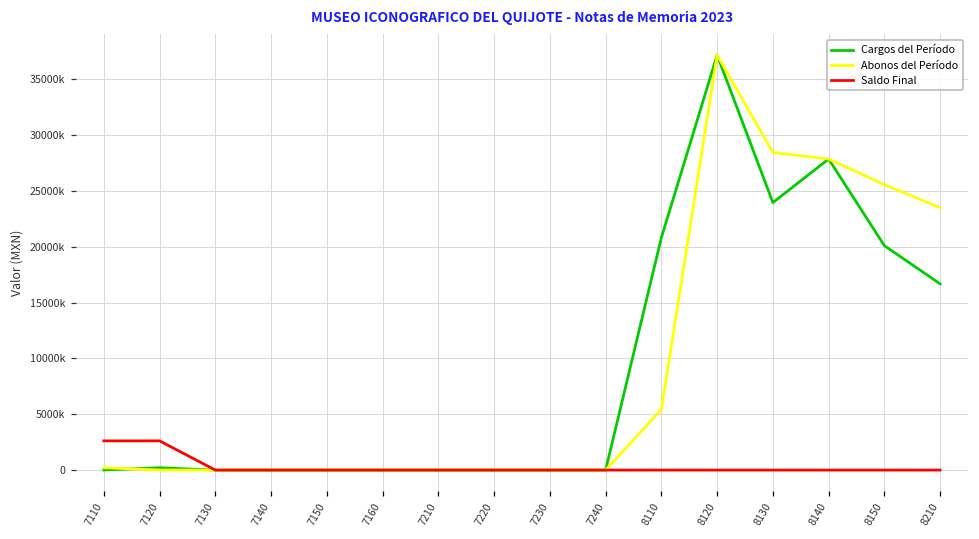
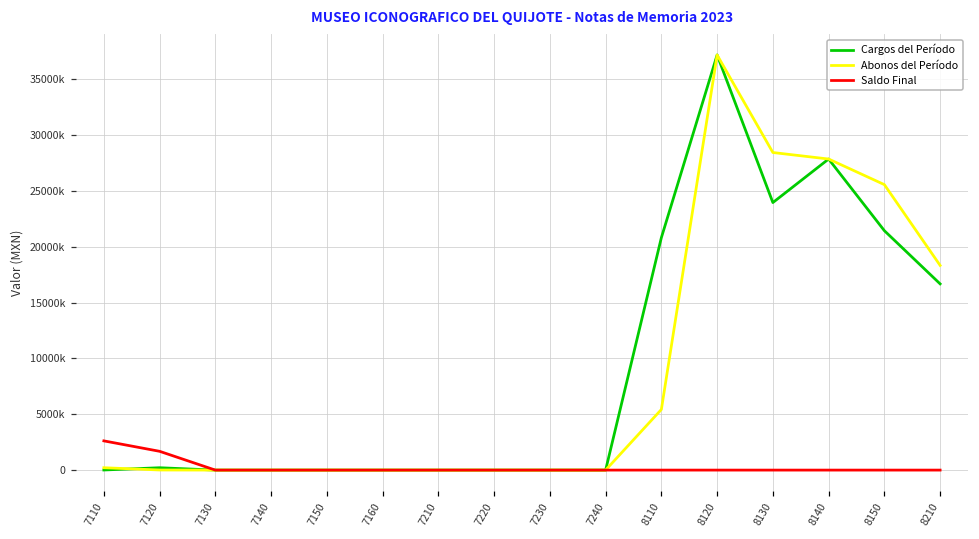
  {
    "Cargos del Período": {
      "8110": 20800000,
      "8130": 24000000,
-     "8150": 20100000,
+     "8150": 21500000,
      "8210": 16700000
    },
    "Abonos del Período": {
      "8110": 5400000,
      "8130": 28500000,
      "8150": 25600000,
-     "8210": 23500000
+     "8210": 18300000
    },
    "Saldo Final": {
      "7110": 2600000,
-     "7120": 2600000,
+     "7120": 1700000,
      "8110": 0,
      "8120": 0,
      "8130": 0,
      "8140": 0,
      "8150": 0,
      "8210": 0
    }
  }
